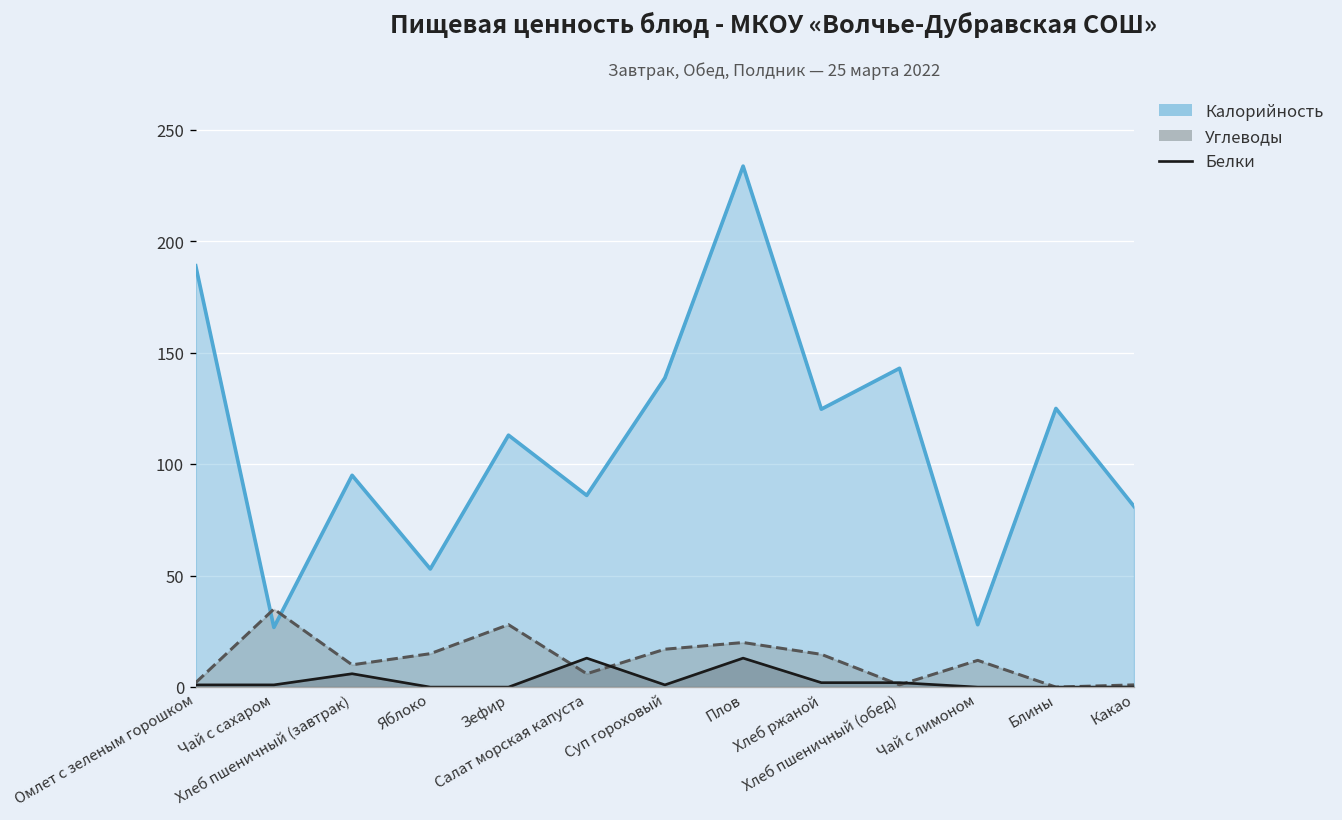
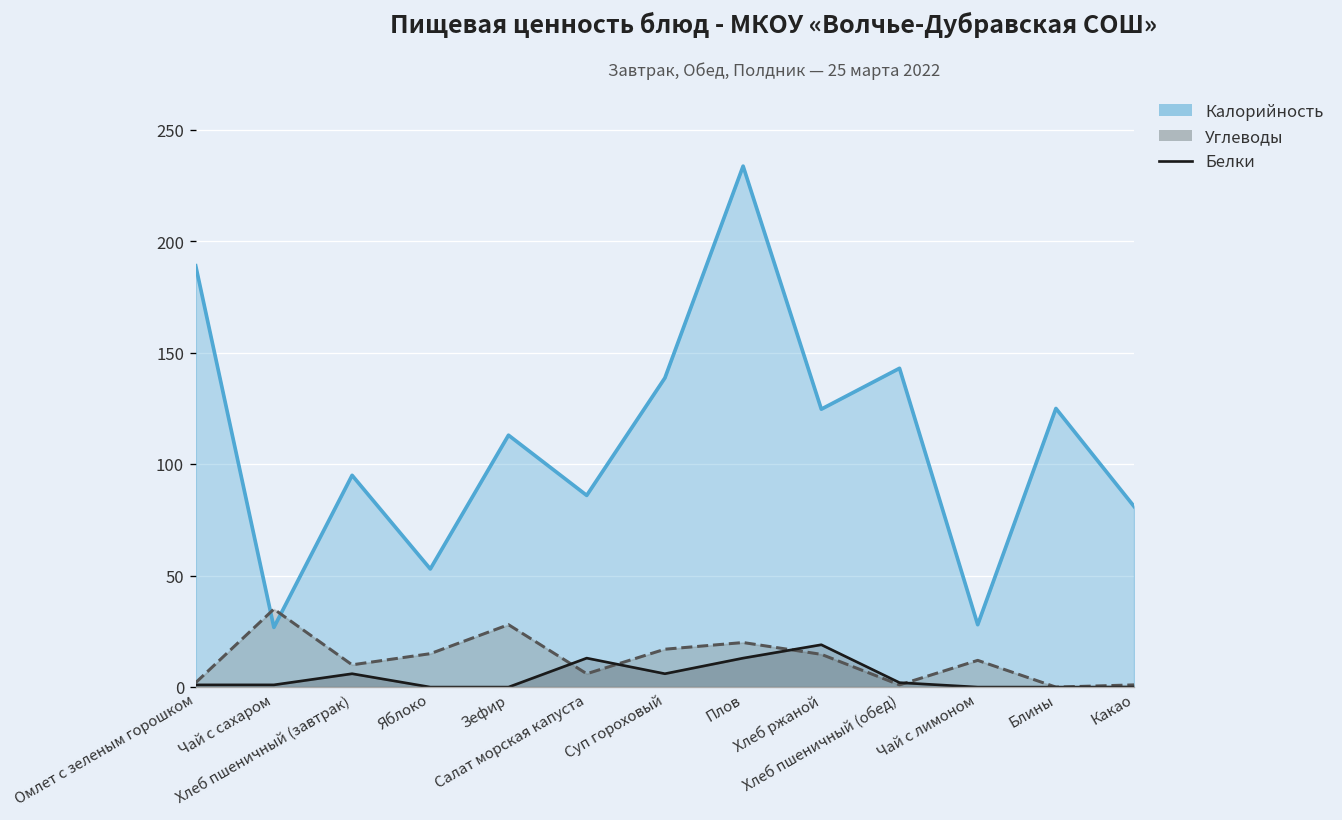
  {
    "Белки": {
      "Чай с сахаром": 1,
      "Хлеб пшеничный (завтрак)": 6,
      "Яблоко": 0,
      "Зефир": 0,
      "Салат морская капуста": 13,
-     "Суп гороховый": 1,
+     "Суп гороховый": 6,
      "Плов": 13,
-     "Хлеб ржаной": 2,
+     "Хлеб ржаной": 19,
      "Чай с лимоном": 0
    }
  }
